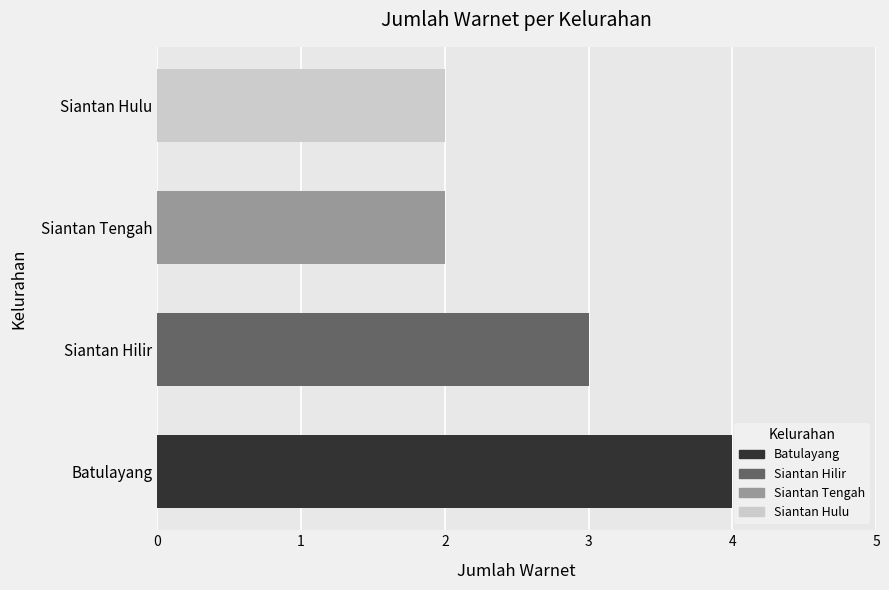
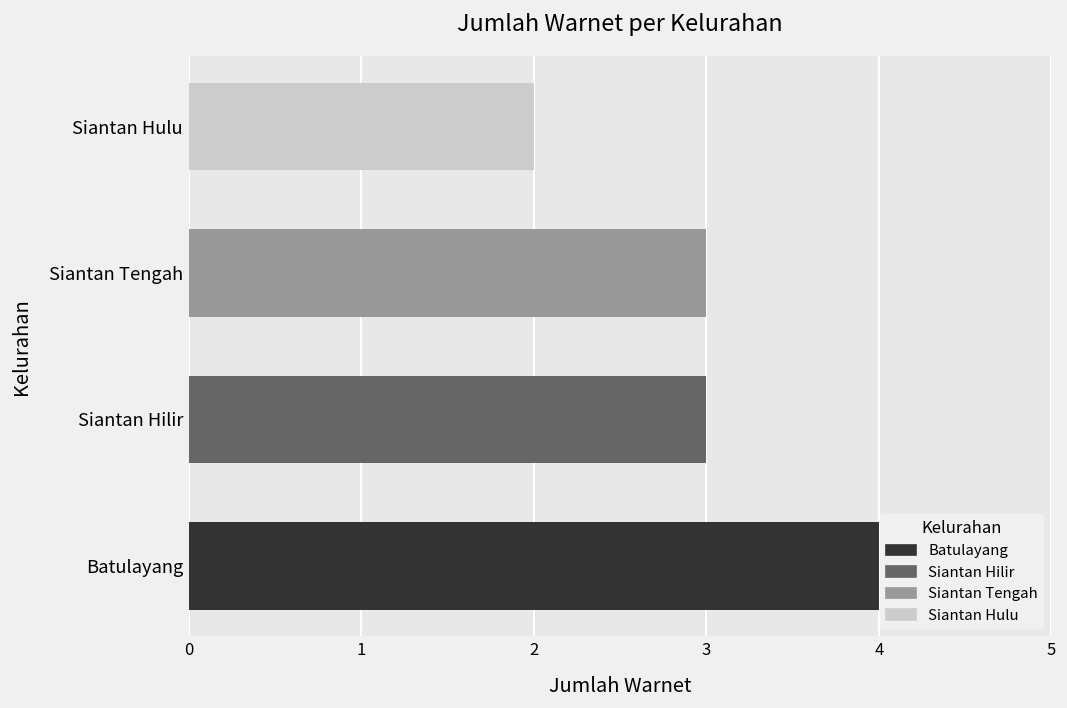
  {
    "Siantan Hulu": 2,
-   "Siantan Tengah": 2,
+   "Siantan Tengah": 3,
    "Siantan Hilir": 3,
    "Batulayang": 4
  }
